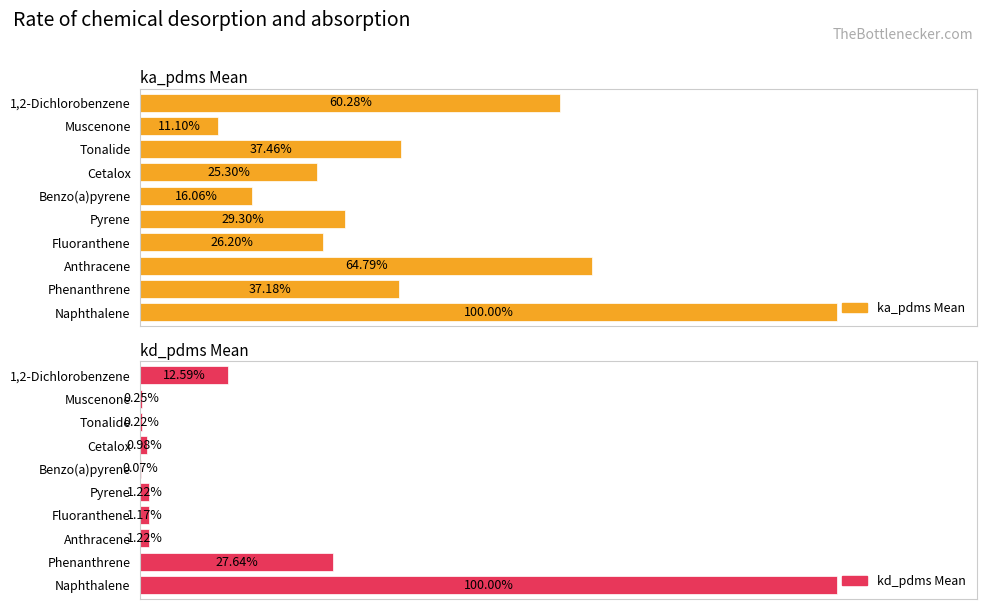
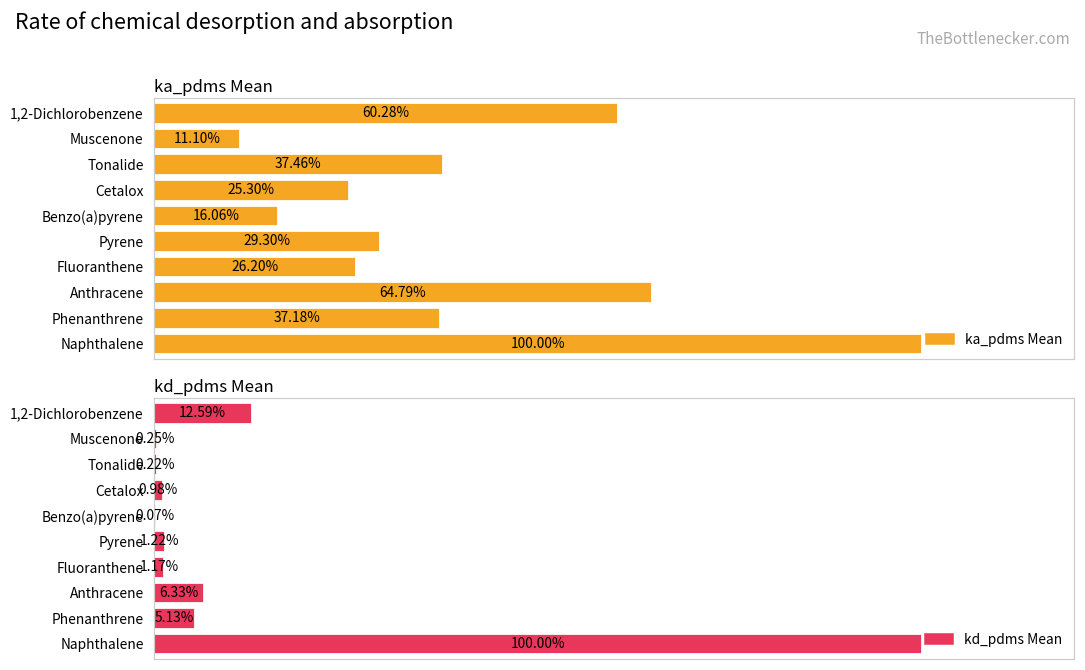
  {
    "ka_pdms Mean": {
      "1,2-Dichlorobenzene": "60.28%",
      "Muscenone": "11.10%",
      "Tonalide": "37.46%",
      "Cetalox": "25.30%",
      "Benzo(a)pyrene": "16.06%",
      "Pyrene": "29.30%",
      "Fluoranthene": "26.20%",
      "Anthracene": "64.79%",
      "Phenanthrene": "37.18%",
      "Naphthalene": "100.00%"
    },
    "kd_pdms Mean": {
      "1,2-Dichlorobenzene": "12.59%",
      "Muscenone": "0.25%",
      "Tonalide": "0.22%",
      "Cetalox": "0.98%",
      "Benzo(a)pyrene": "0.07%",
      "Pyrene": "1.22%",
      "Fluoranthene": "1.17%",
-     "Anthracene": "1.22%",
-     "Phenanthrene": "27.64%",
+     "Anthracene": "6.33%",
+     "Phenanthrene": "5.13%",
      "Naphthalene": "100.00%"
    }
  }
